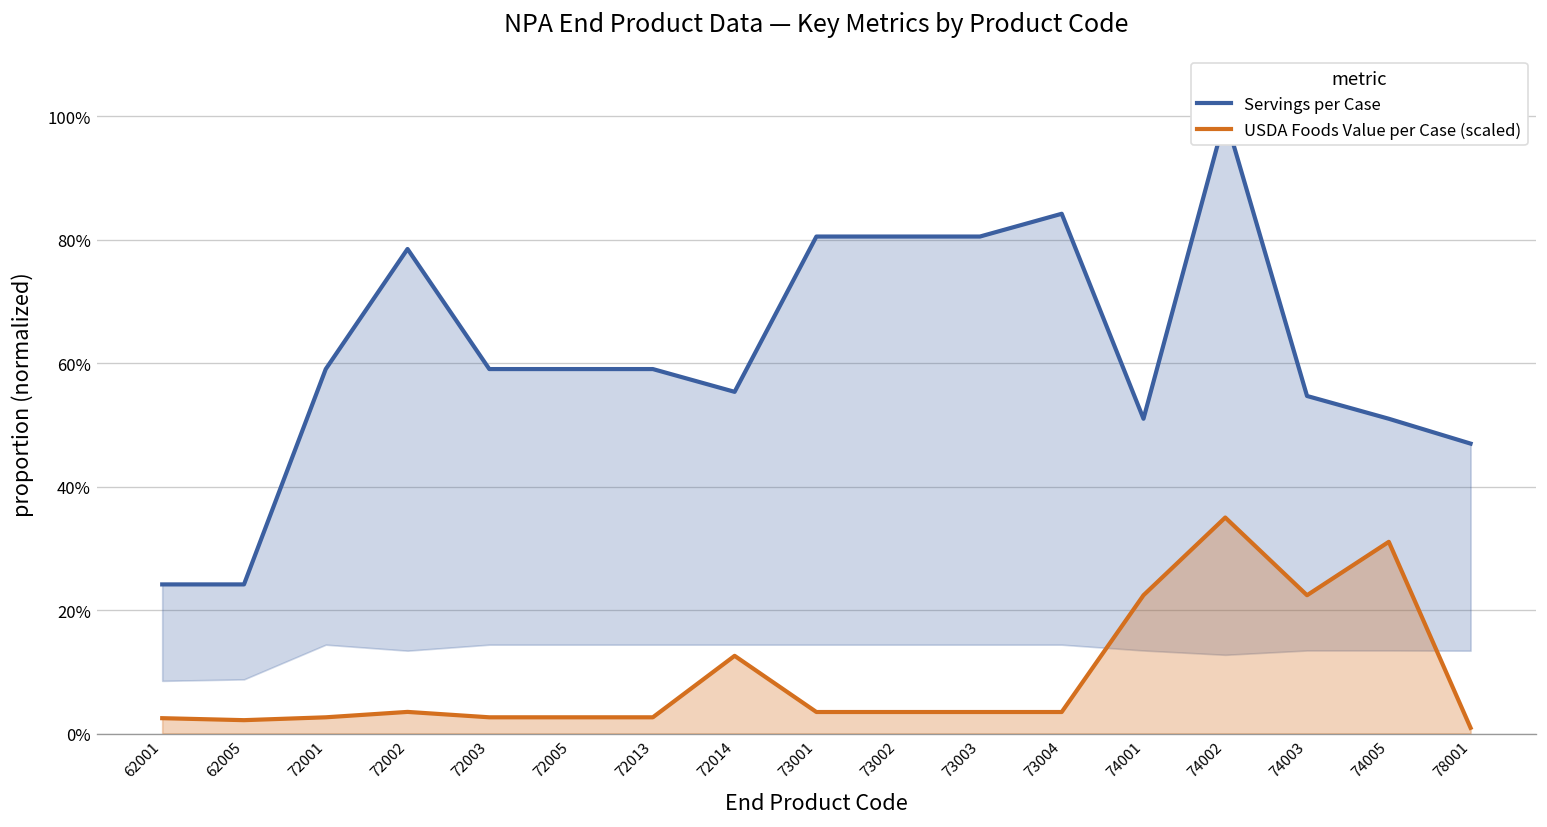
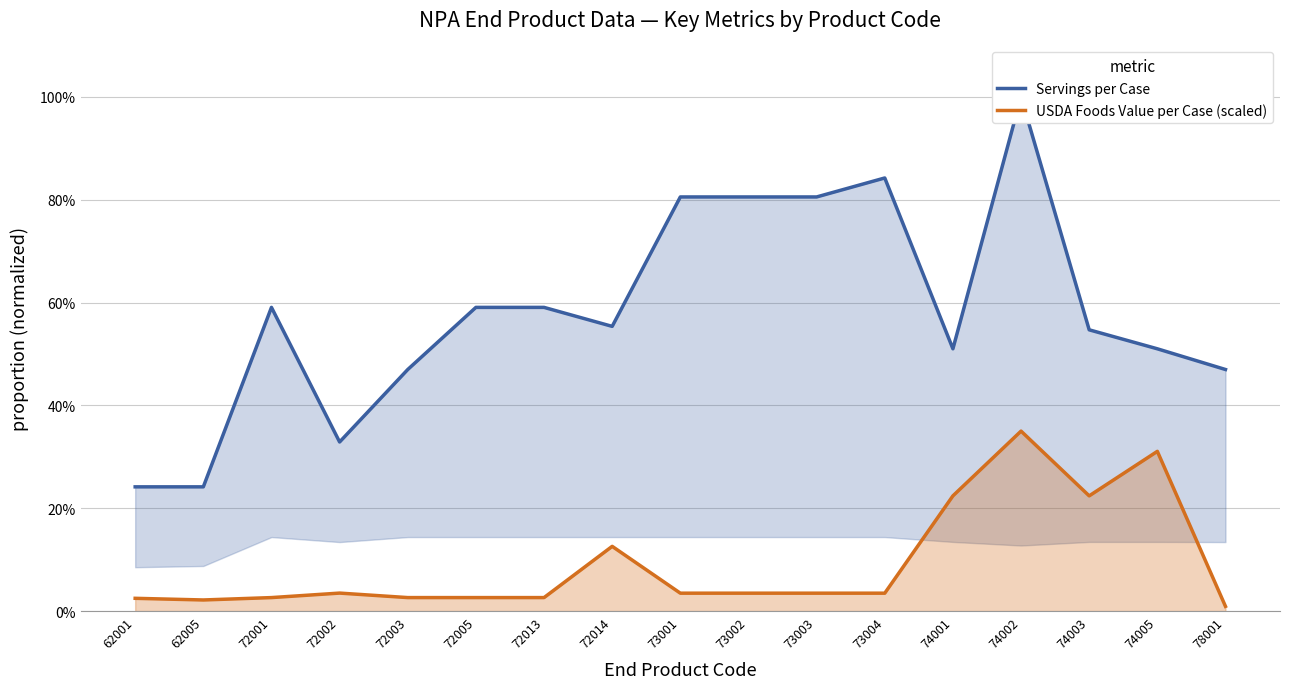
  {
    "Servings per Case": {
      "62001": "24%",
      "62005": "24%",
      "72001": "59%",
-     "72002": "79%",
-     "72003": "59%",
+     "72002": "33%",
+     "72003": "47%",
      "72005": "59%",
      "72013": "59%",
      "72014": "55%",
      "73001": "81%",
      "73002": "81%",
      "73003": "81%",
      "73004": "84%",
      "74001": "51%",
      "74003": "55%",
      "74005": "51%",
      "78001": "47%"
    },
    "USDA Foods Value per Case (scaled)": {
      "62001": "2%",
      "62005": "2%",
      "72001": "3%",
      "72002": "4%",
      "72003": "3%",
      "72005": "3%",
      "72013": "3%",
      "72014": "13%",
      "73001": "3%",
      "73002": "3%",
      "73003": "3%",
      "73004": "3%",
      "74001": "22%",
      "74002": "35%",
      "74003": "22%",
      "74005": "31%",
      "78001": "1%"
    }
  }
